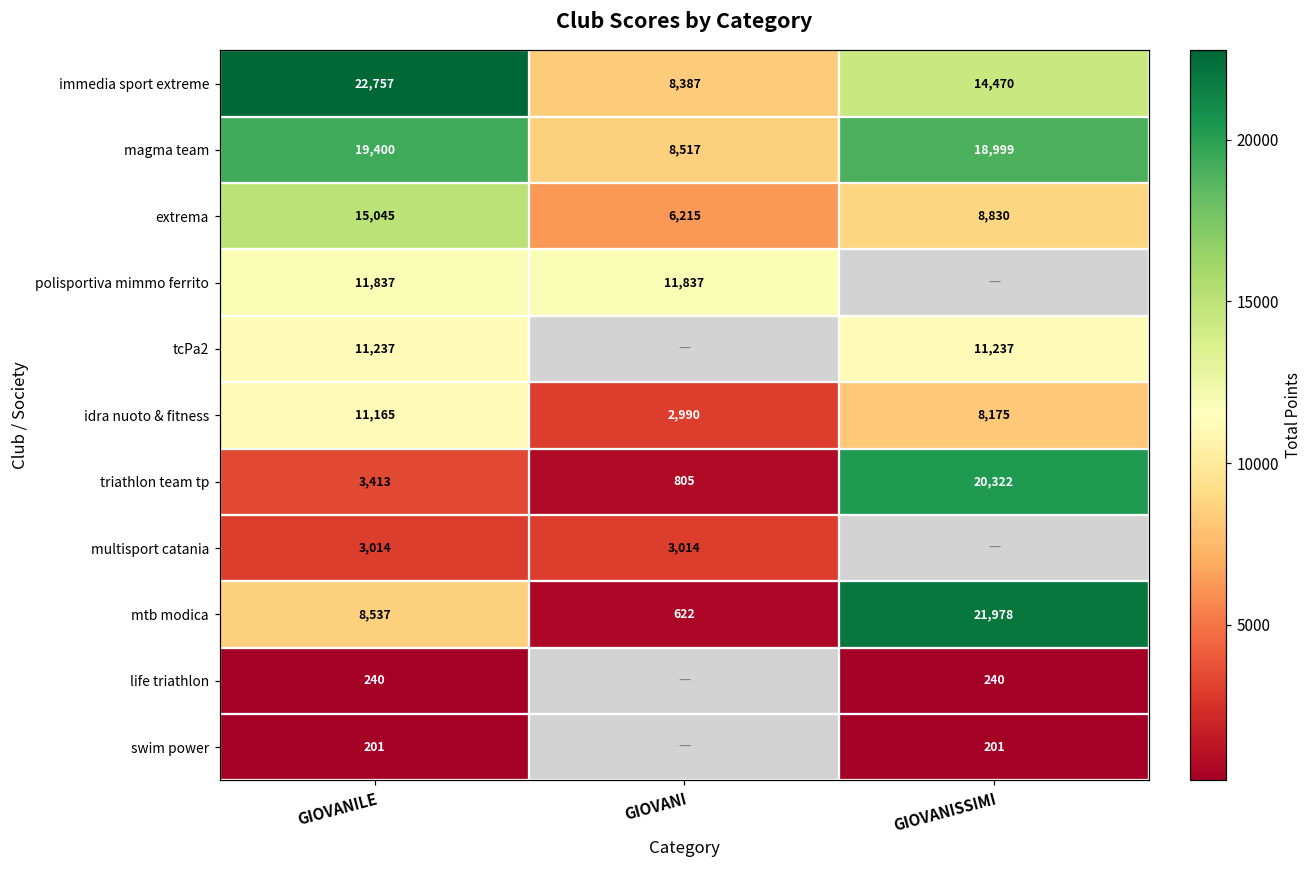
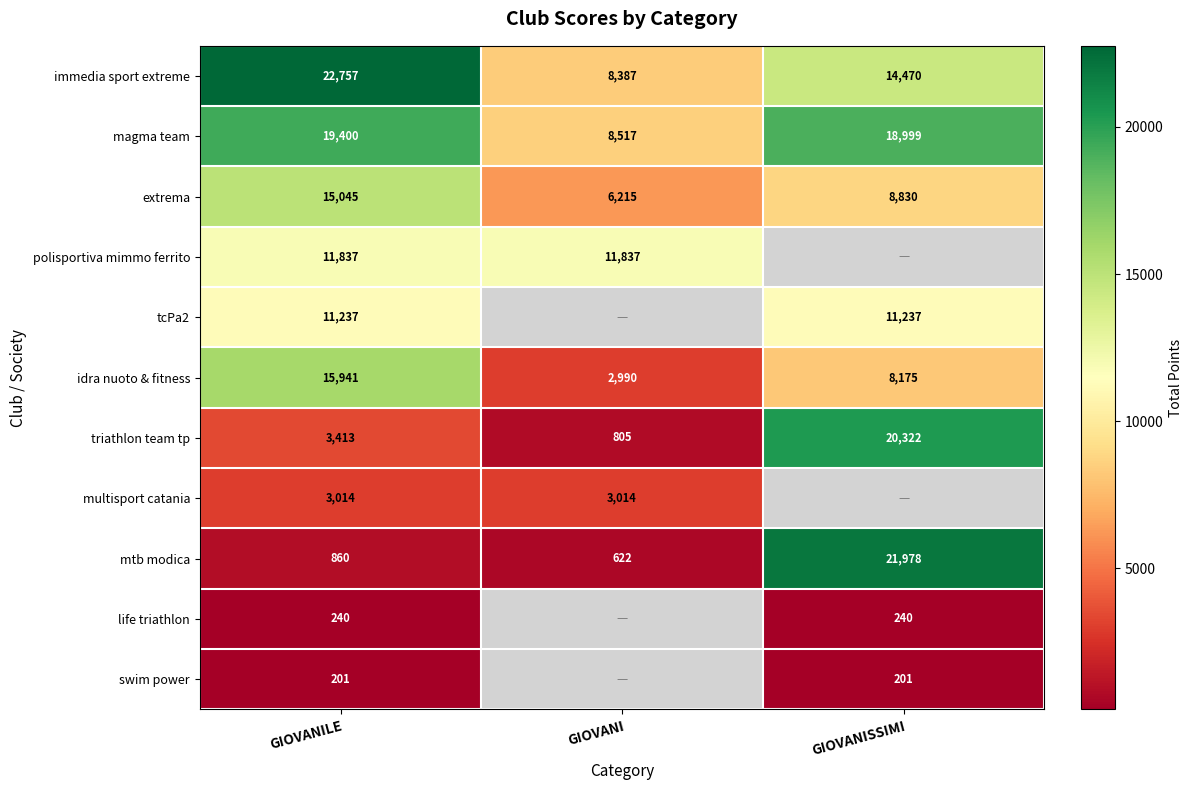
  {
    "immedia sport extreme": {
      "GIOVANILE": "22,757",
      "GIOVANI": "8,387",
      "GIOVANISSIMI": "14,470"
    },
    "magma team": {
      "GIOVANILE": "19,400",
      "GIOVANI": "8,517",
      "GIOVANISSIMI": "18,999"
    },
    "extrema": {
      "GIOVANILE": "15,045",
      "GIOVANI": "6,215",
      "GIOVANISSIMI": "8,830"
    },
    "polisportiva mimmo ferrito": {
      "GIOVANILE": "11,837",
      "GIOVANI": "11,837"
    },
    "tcPa2": {
      "GIOVANILE": "11,237",
      "GIOVANISSIMI": "11,237"
    },
    "idra nuoto & fitness": {
-     "GIOVANILE": "11,165",
+     "GIOVANILE": "15,941",
      "GIOVANI": "2,990",
      "GIOVANISSIMI": "8,175"
    },
    "triathlon team tp": {
      "GIOVANILE": "3,413",
      "GIOVANI": "805",
      "GIOVANISSIMI": "20,322"
    },
    "multisport catania": {
      "GIOVANILE": "3,014",
      "GIOVANI": "3,014"
    },
    "mtb modica": {
-     "GIOVANILE": "8,537",
+     "GIOVANILE": "860",
      "GIOVANI": "622",
      "GIOVANISSIMI": "21,978"
    },
    "life triathlon": {
      "GIOVANILE": "240",
      "GIOVANISSIMI": "240"
    },
    "swim power": {
      "GIOVANILE": "201",
      "GIOVANISSIMI": "201"
    }
  }
